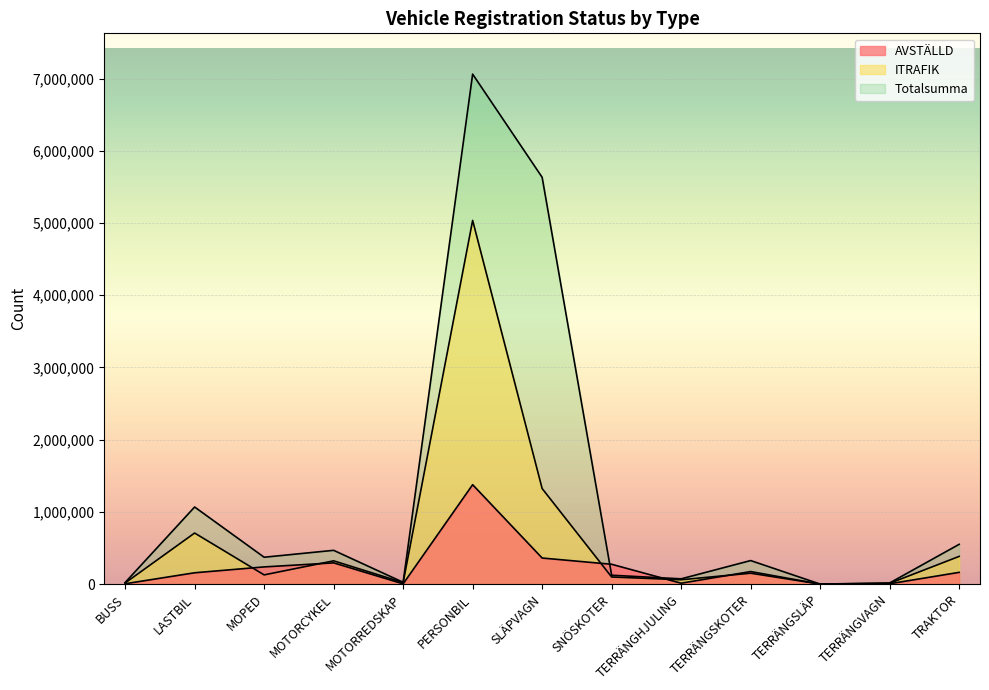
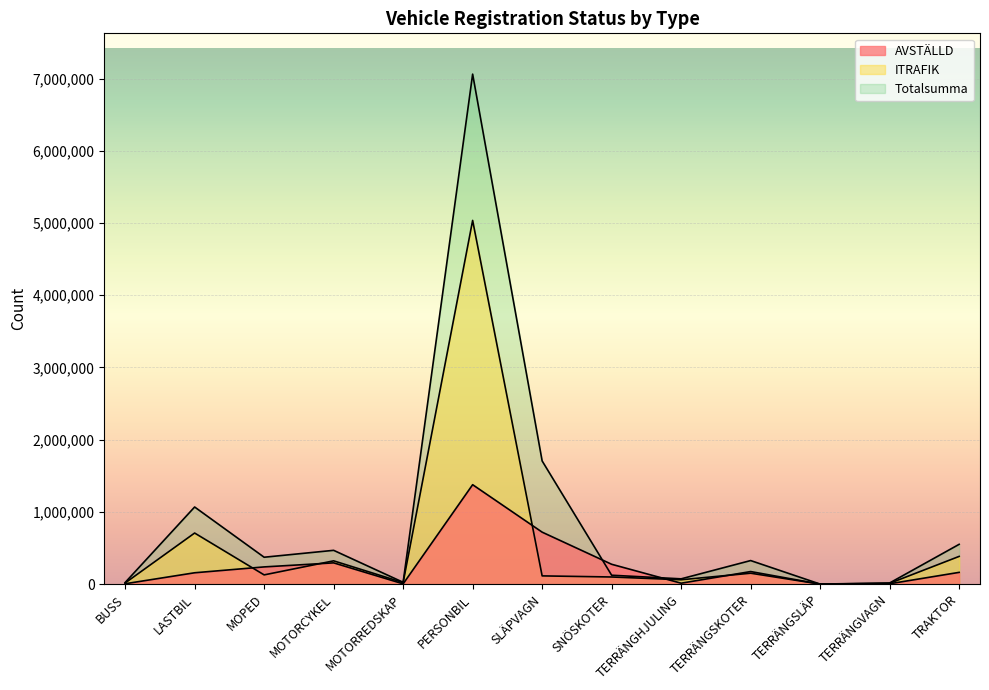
  {
    "AVSTÄLLD": {
      "LASTBIL": "200,000",
      "MOPED": "200,000",
      "PERSONBIL": "1,400,000",
-     "SLÄPVAGN": "400,000",
+     "SLÄPVAGN": "700,000",
      "SNÖSKOTER": "300,000",
      "TERRÄNGHJULING": "0",
      "TRAKTOR": "200,000"
    },
    "ITRAFIK": {
      "LASTBIL": "700,000",
      "MOPED": "100,000",
      "PERSONBIL": "5,000,000",
-     "SLÄPVAGN": "1,300,000",
+     "SLÄPVAGN": "100,000",
      "TRAKTOR": "400,000"
    },
    "Totalsumma": {
      "LASTBIL": "1,100,000",
      "MOPED": "400,000",
      "MOTORCYKEL": "500,000",
      "PERSONBIL": "7,100,000",
-     "SLÄPVAGN": "5,600,000",
+     "SLÄPVAGN": "1,700,000",
      "TERRÄNGSKOTER": "300,000",
      "TRAKTOR": "600,000"
    }
  }
